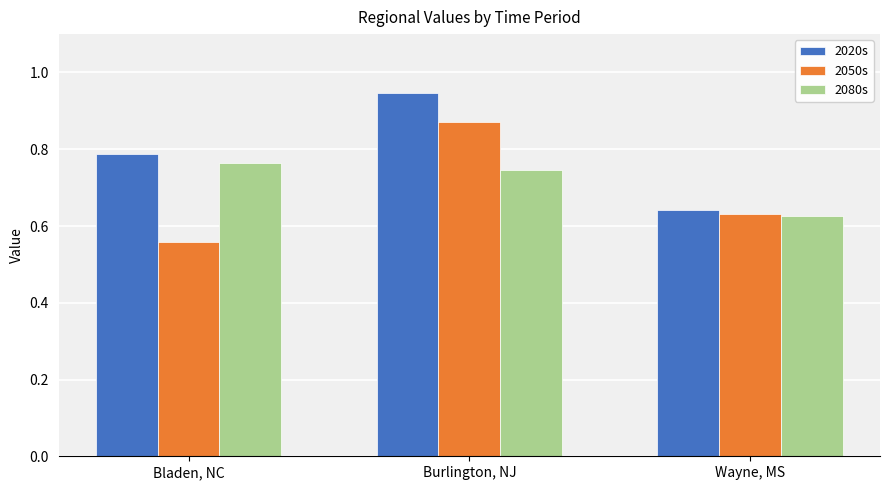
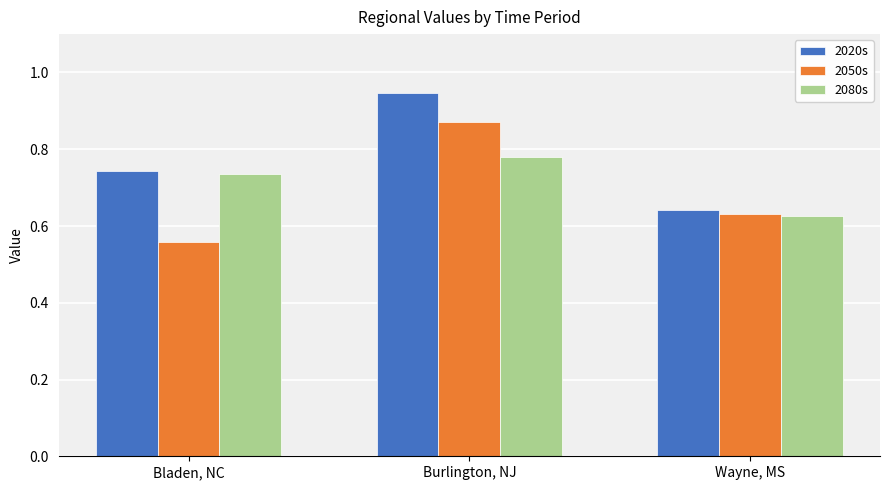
  {
    "2020s": {
-     "Bladen, NC": 0.79,
+     "Bladen, NC": 0.74,
      "Burlington, NJ": 0.95,
      "Wayne, MS": 0.64
    },
    "2050s": {
      "Bladen, NC": 0.56,
      "Burlington, NJ": 0.87,
      "Wayne, MS": 0.63
    },
    "2080s": {
-     "Bladen, NC": 0.76,
-     "Burlington, NJ": 0.75,
+     "Bladen, NC": 0.73,
+     "Burlington, NJ": 0.78,
      "Wayne, MS": 0.63
    }
  }
